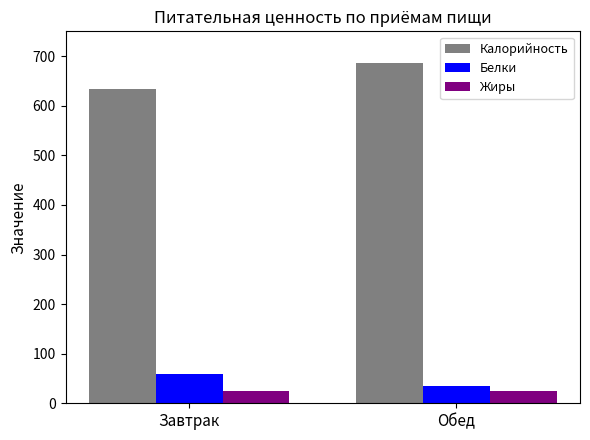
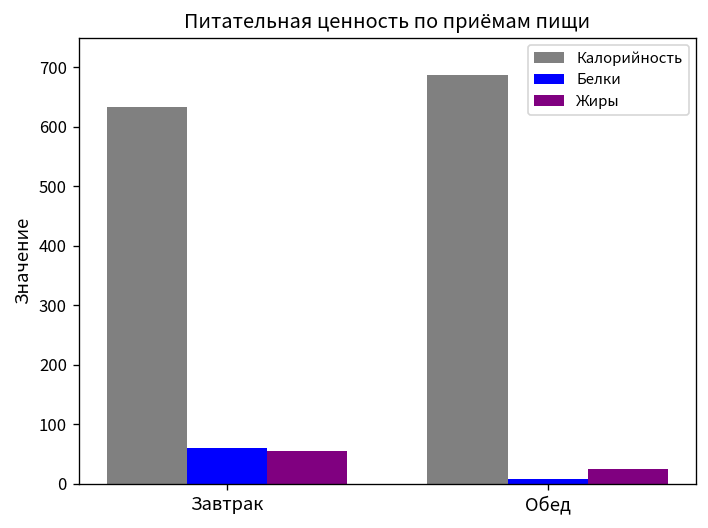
  {
    "Калорийность": {
      "Завтрак": 630,
      "Обед": 690
    },
    "Белки": {
      "Завтрак": 60,
-     "Обед": 30
+     "Обед": 10
    },
    "Жиры": {
-     "Завтрак": 20,
+     "Завтрак": 60,
      "Обед": 30
    }
  }
